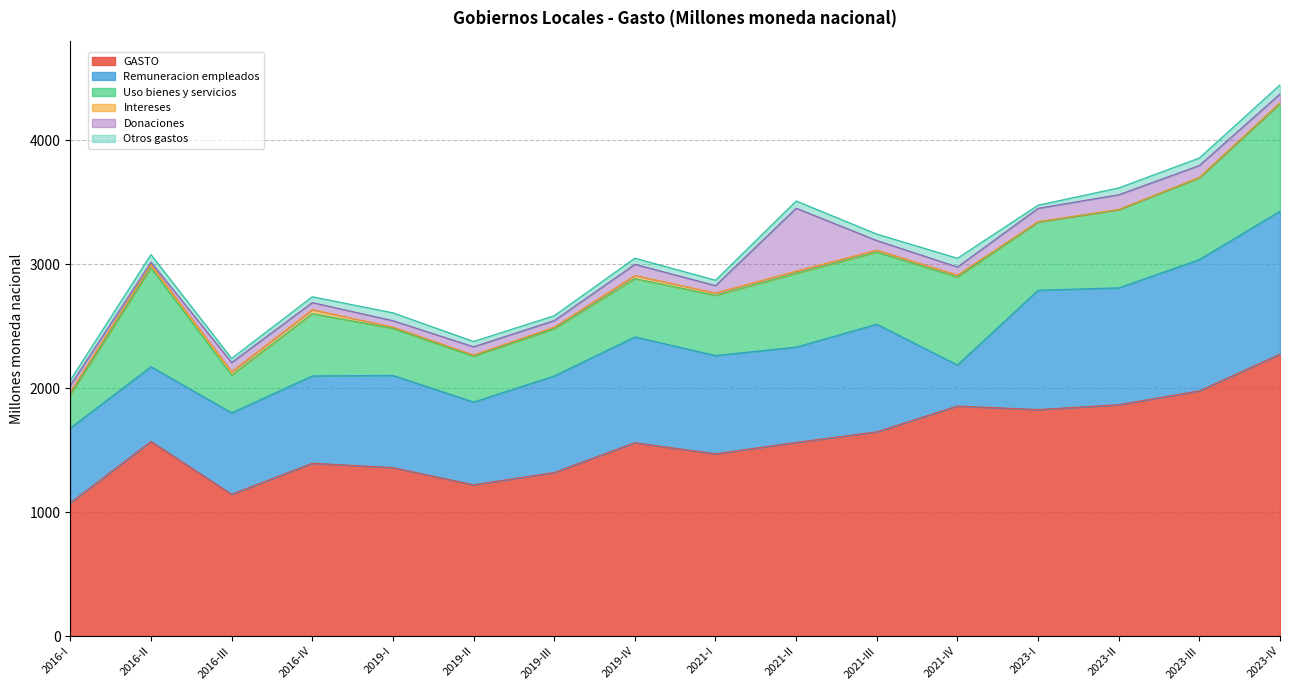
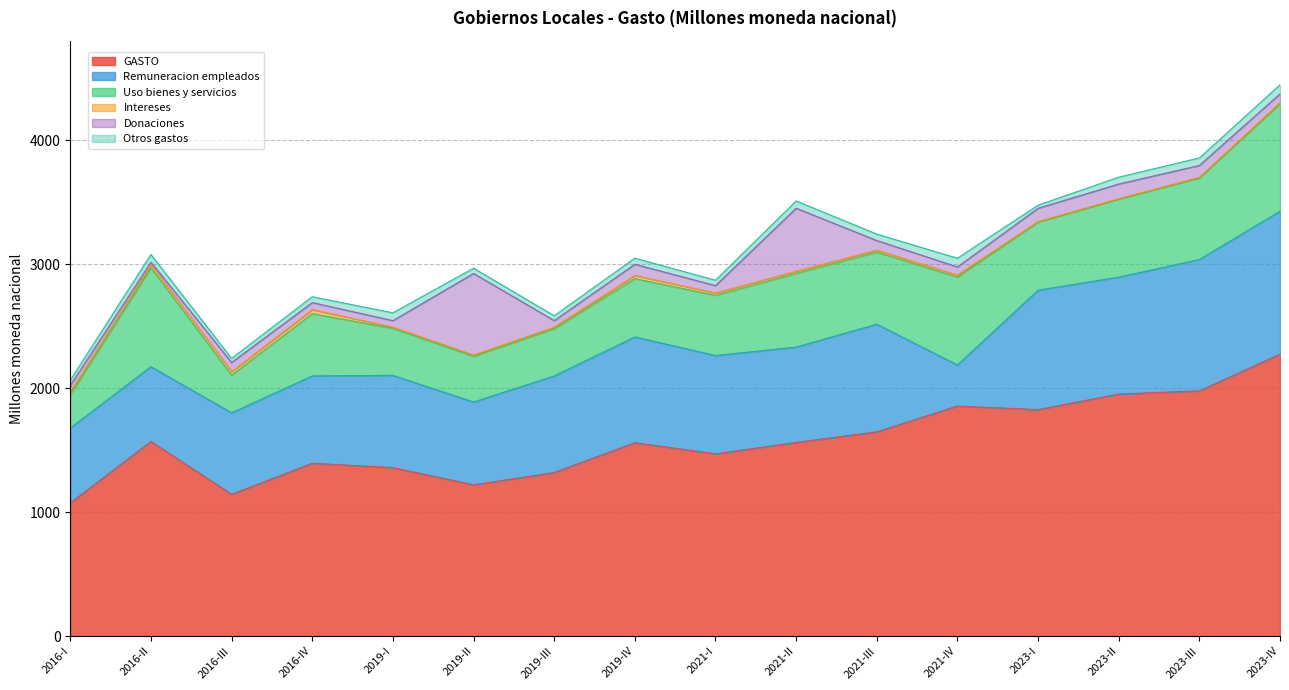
  {
    "GASTO": {
      "2016-I": 1080,
      "2016-II": 1570,
      "2016-III": 1140,
      "2016-IV": 1390,
      "2019-I": 1360,
      "2019-II": 1220,
      "2019-III": 1320,
      "2019-IV": 1560,
      "2021-I": 1470,
      "2021-II": 1560,
      "2021-III": 1650,
      "2021-IV": 1860,
      "2023-I": 1830,
-     "2023-II": 1870,
+     "2023-II": 1950,
      "2023-III": 1980,
      "2023-IV": 2280
    },
    "Remuneracion empleados": {
      "2016-I": 600,
      "2016-II": 600,
      "2016-III": 660,
      "2016-IV": 700,
      "2019-I": 740,
      "2019-II": 670,
      "2019-III": 780,
      "2019-IV": 850,
      "2021-I": 790,
      "2021-II": 770,
      "2021-III": 870,
      "2021-IV": 330,
      "2023-I": 960,
      "2023-II": 940,
      "2023-III": 1060,
      "2023-IV": 1150
    },
    "Intereses": {
      "2016-I": 20,
      "2016-II": 20,
      "2016-III": 30,
      "2016-IV": 30,
      "2019-IV": 20
    },
    "Donaciones": {
      "2016-I": 50,
      "2016-II": 20,
      "2016-III": 70,
      "2016-IV": 60,
      "2019-I": 50,
-     "2019-II": 70,
+     "2019-II": 660,
      "2019-III": 50,
      "2019-IV": 90,
      "2021-I": 60,
      "2021-II": 510,
      "2021-III": 80,
      "2021-IV": 70,
      "2023-I": 110,
      "2023-II": 120,
      "2023-III": 100,
      "2023-IV": 70
    }
  }
